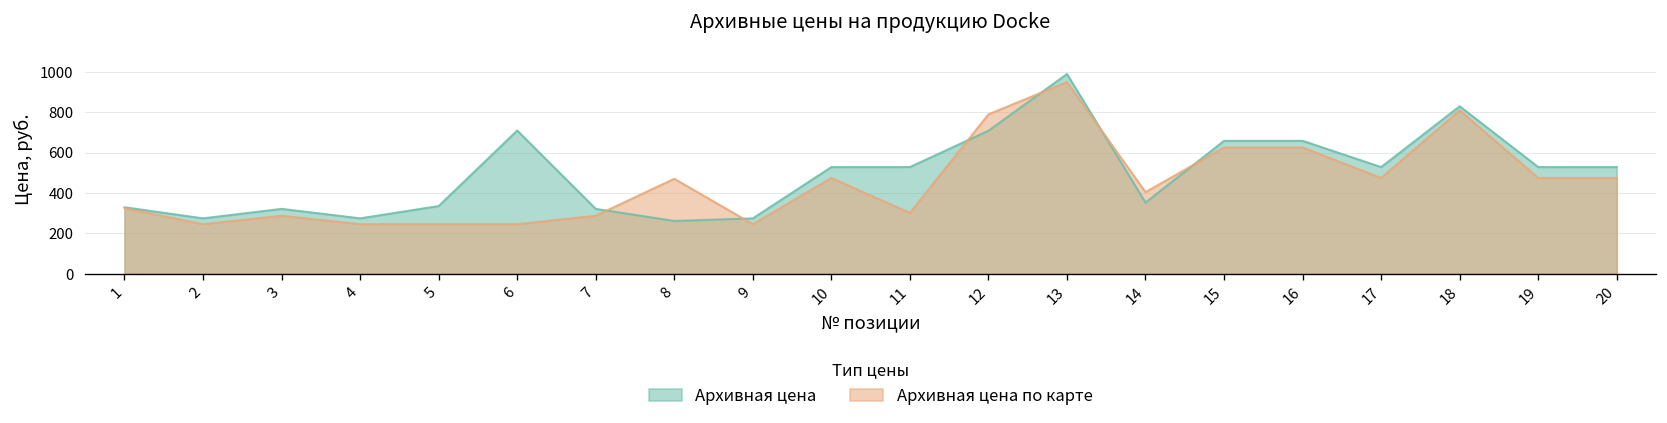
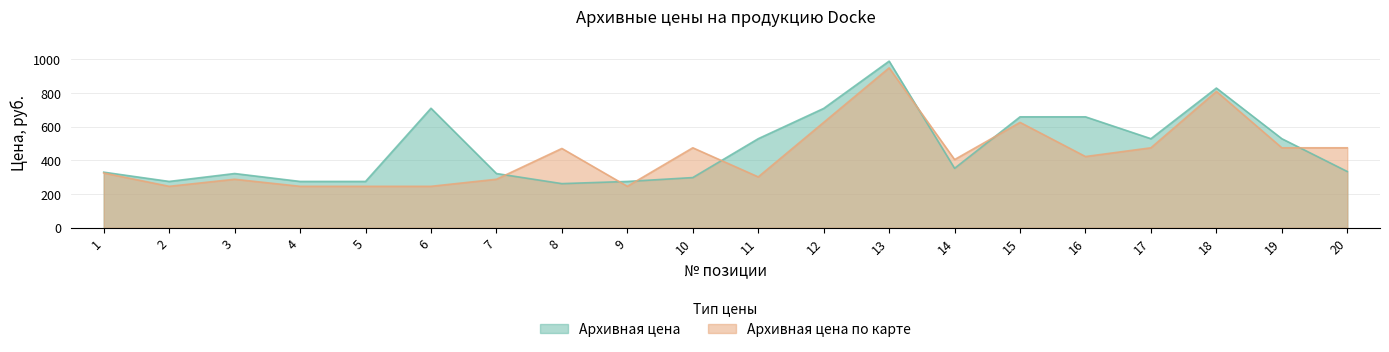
  {
    "Архивная цена": {
      "2": 280,
      "3": 320,
      "4": 280,
-     "5": 340,
+     "5": 280,
      "6": 710,
      "7": 320,
      "8": 260,
      "9": 280,
-     "10": 530,
+     "10": 300,
      "11": 530,
      "12": 710,
      "13": 990,
      "14": 350,
      "15": 660,
      "16": 660,
      "17": 530,
      "18": 830,
      "19": 530,
-     "20": 530
+     "20": 330
    },
    "Архивная цена по карте": {
      "2": 250,
      "3": 290,
      "4": 250,
      "5": 250,
      "6": 250,
      "7": 290,
      "8": 470,
      "9": 250,
      "10": 480,
      "11": 300,
-     "12": 790,
+     "12": 630,
      "13": 950,
      "14": 410,
      "15": 630,
-     "16": 630,
+     "16": 420,
      "17": 480,
      "18": 810,
      "19": 480,
      "20": 480
    }
  }
